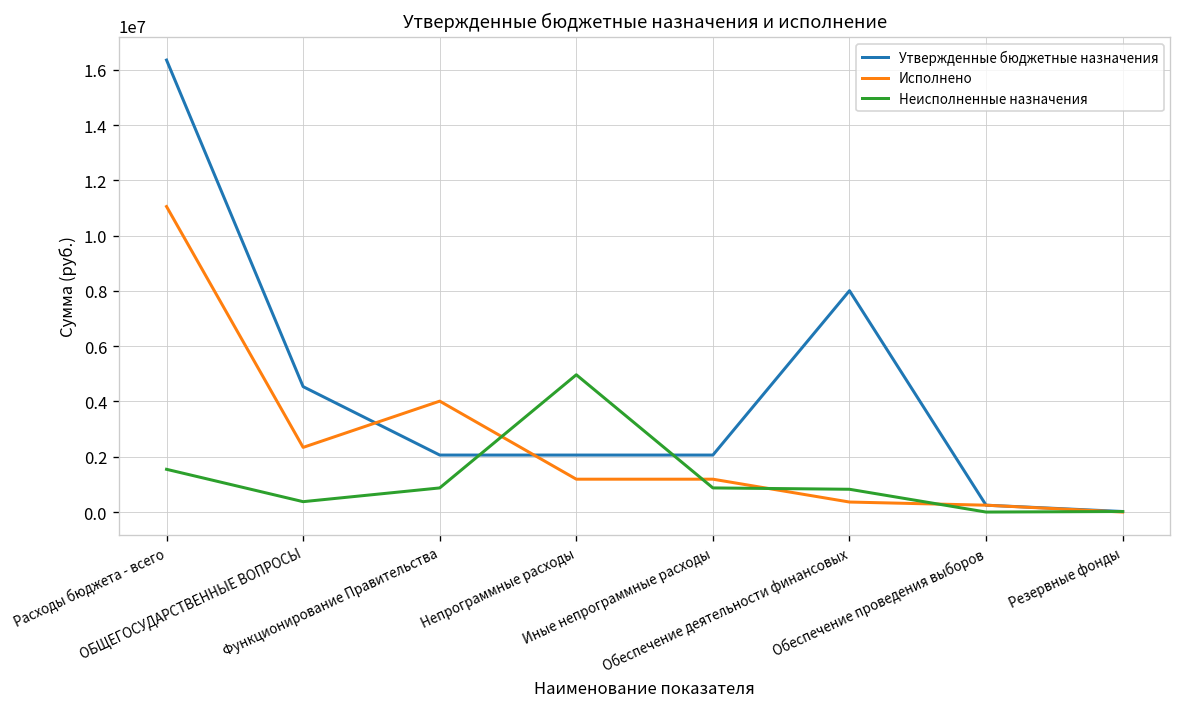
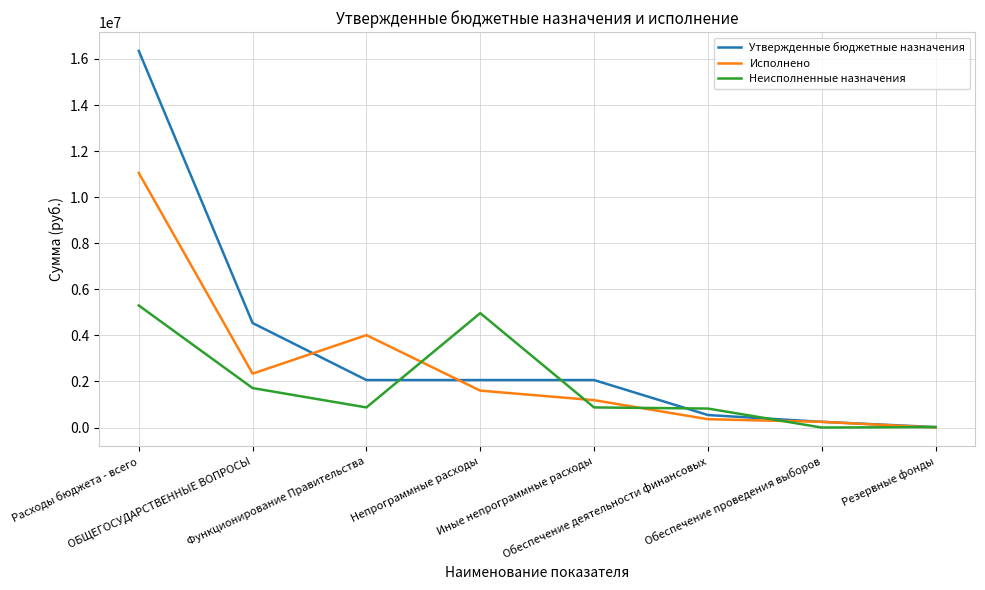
  {
    "Утвержденные бюджетные назначения": {
      "Расходы бюджета - всего": 16400000,
      "ОБЩЕГОСУДАРСТВЕННЫЕ ВОПРОСЫ": 4500000,
      "Функционирование Правительства": 2100000,
      "Непрограммные расходы": 2100000,
      "Иные непрограммные расходы": 2100000,
-     "Обеспечение деятельности финансовых": 8000000
+     "Обеспечение деятельности финансовых": 500000
    },
    "Исполнено": {
      "Расходы бюджета - всего": 11100000,
      "ОБЩЕГОСУДАРСТВЕННЫЕ ВОПРОСЫ": 2300000,
      "Функционирование Правительства": 4000000,
-     "Непрограммные расходы": 1200000,
+     "Непрограммные расходы": 1600000,
      "Иные непрограммные расходы": 1200000,
      "Обеспечение деятельности финансовых": 400000
    },
    "Неисполненные назначения": {
-     "Расходы бюджета - всего": 1500000,
-     "ОБЩЕГОСУДАРСТВЕННЫЕ ВОПРОСЫ": 400000,
+     "Расходы бюджета - всего": 5300000,
+     "ОБЩЕГОСУДАРСТВЕННЫЕ ВОПРОСЫ": 1700000,
      "Функционирование Правительства": 900000,
      "Непрограммные расходы": 5000000,
      "Иные непрограммные расходы": 900000,
      "Обеспечение деятельности финансовых": 800000,
      "Обеспечение проведения выборов": 0
    }
  }
